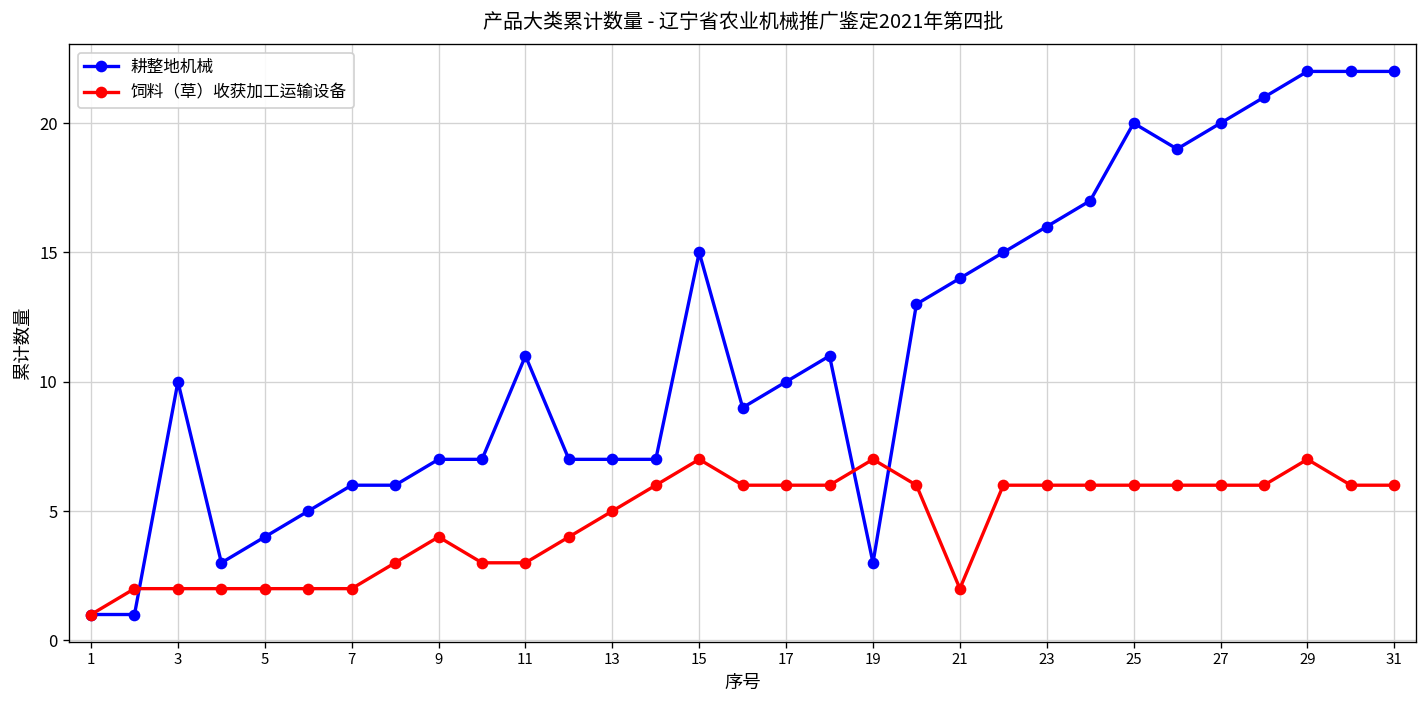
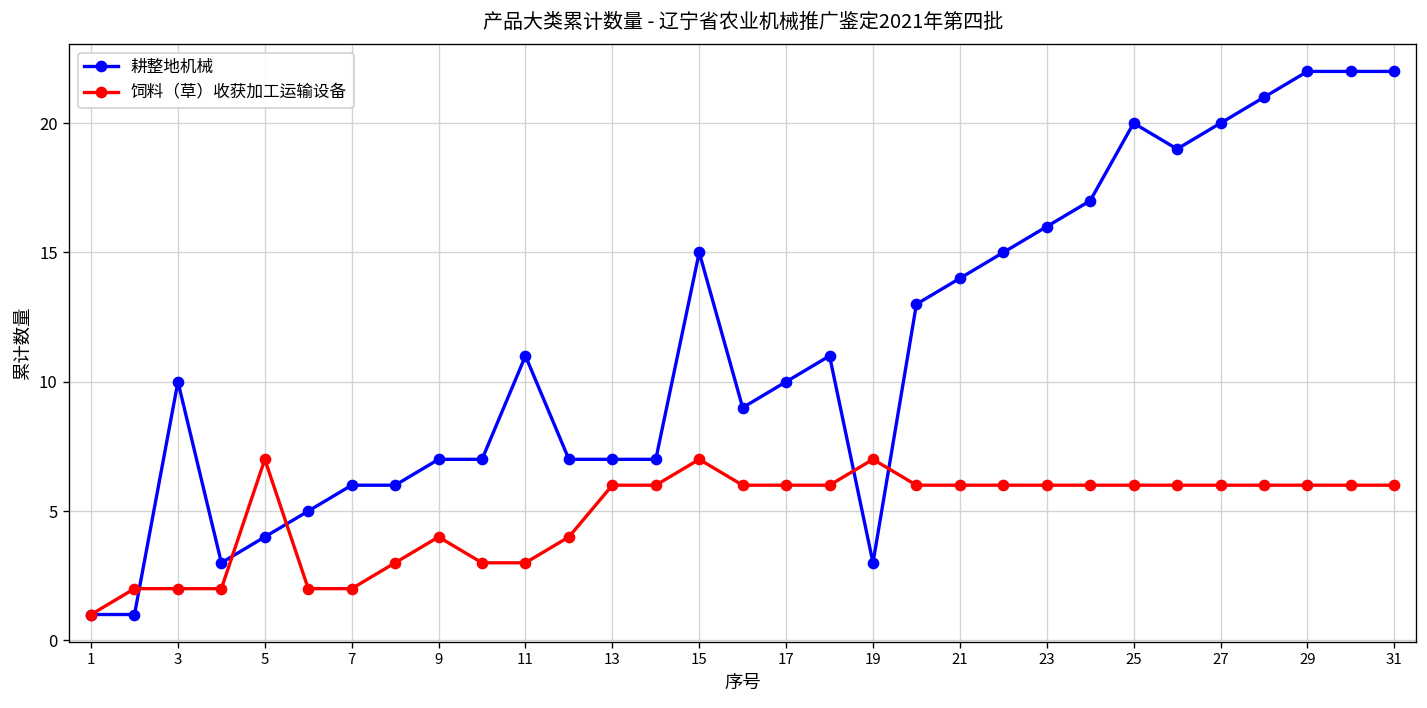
  {
    "耕整地机械": {
      "3": 10,
      "5": 4,
      "7": 6,
      "9": 7,
      "11": 11,
      "13": 7,
      "15": 15,
      "17": 10,
      "19": 3,
      "21": 14,
      "23": 16,
      "25": 20,
      "27": 20,
      "29": 22,
      "31": 22
    },
    "饲料（草）收获加工运输设备": {
      "3": 2,
-     "5": 2,
+     "5": 7,
      "7": 2,
      "9": 4,
      "11": 3,
-     "13": 5,
+     "13": 6,
      "15": 7,
      "17": 6,
      "19": 7,
-     "21": 2,
+     "21": 6,
      "23": 6,
      "25": 6,
      "27": 6,
-     "29": 7,
+     "29": 6,
      "31": 6
    }
  }
